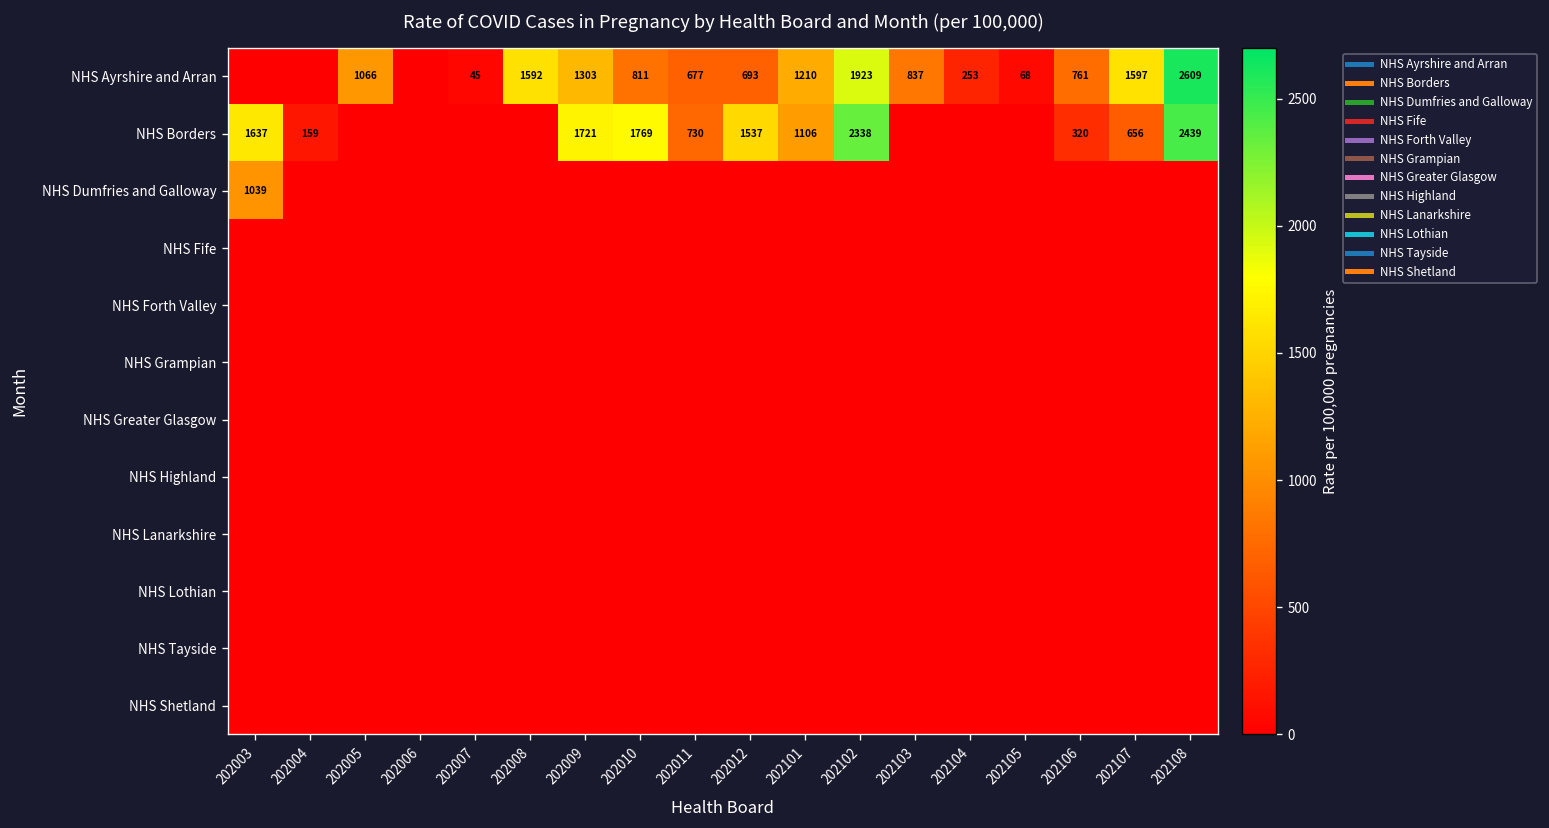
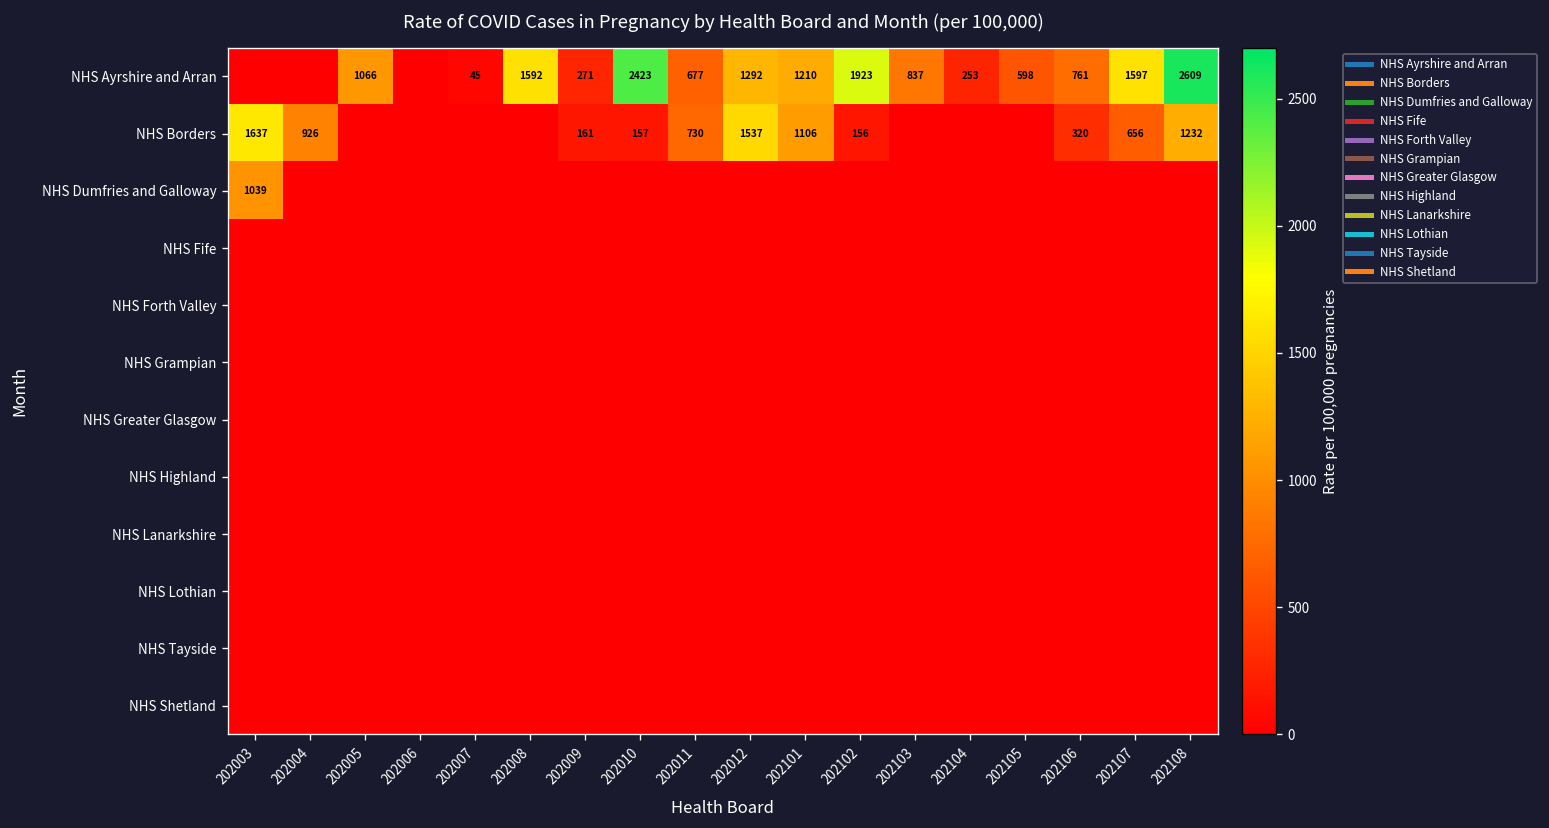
  {
    "NHS Ayrshire and Arran": {
      "202005": 1066,
      "202007": 45,
      "202008": 1592,
-     "202009": 1303,
-     "202010": 811,
+     "202009": 271,
+     "202010": 2423,
      "202011": 677,
-     "202012": 693,
+     "202012": 1292,
      "202101": 1210,
      "202102": 1923,
      "202103": 837,
      "202104": 253,
-     "202105": 68,
+     "202105": 598,
      "202106": 761,
      "202107": 1597,
      "202108": 2609
    },
    "NHS Borders": {
      "202003": 1637,
-     "202004": 159,
-     "202009": 1721,
-     "202010": 1769,
+     "202004": 926,
+     "202009": 161,
+     "202010": 157,
      "202011": 730,
      "202012": 1537,
      "202101": 1106,
-     "202102": 2338,
+     "202102": 156,
      "202106": 320,
      "202107": 656,
-     "202108": 2439
+     "202108": 1232
    },
    "NHS Dumfries and Galloway": {
      "202003": 1039
    }
  }
